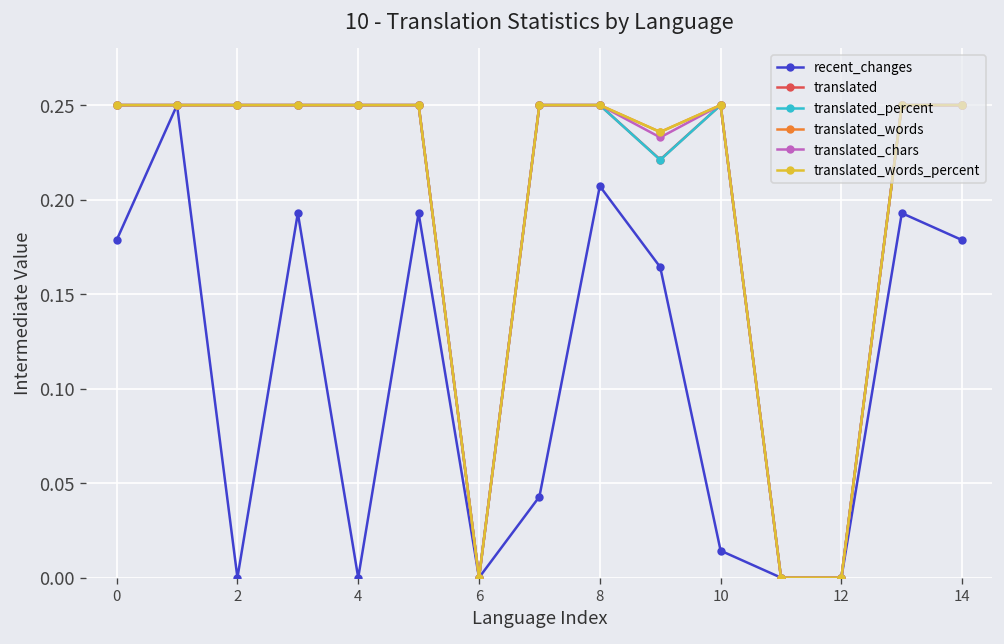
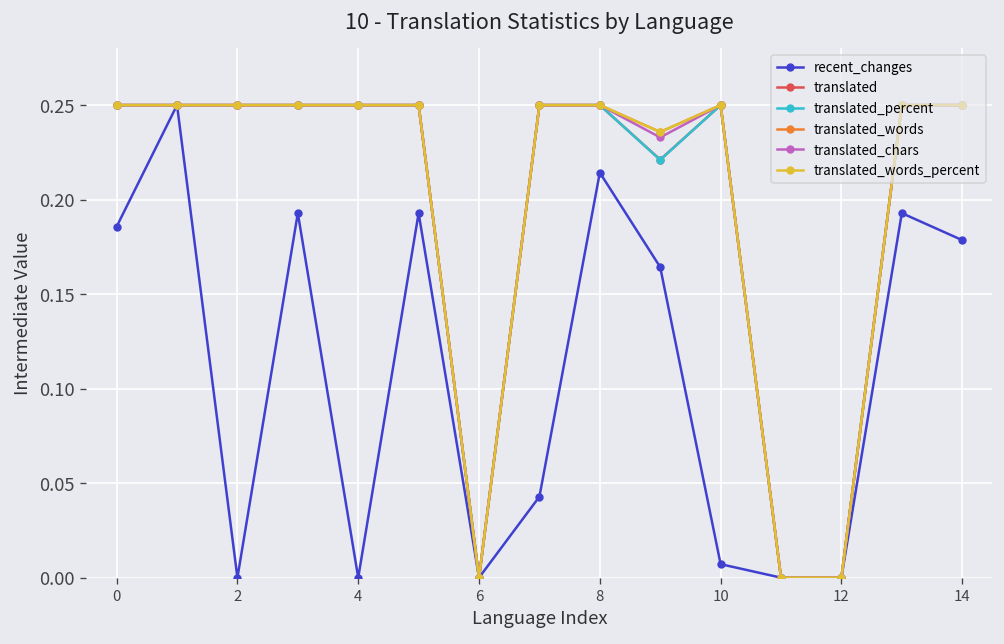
  {
    "recent_changes": {
-     "0": 0.179,
+     "0": 0.186,
      "2": 0.000,
      "4": 0.000,
-     "8": 0.207,
-     "10": 0.014,
+     "8": 0.214,
+     "10": 0.007,
      "14": 0.179
    }
  }
